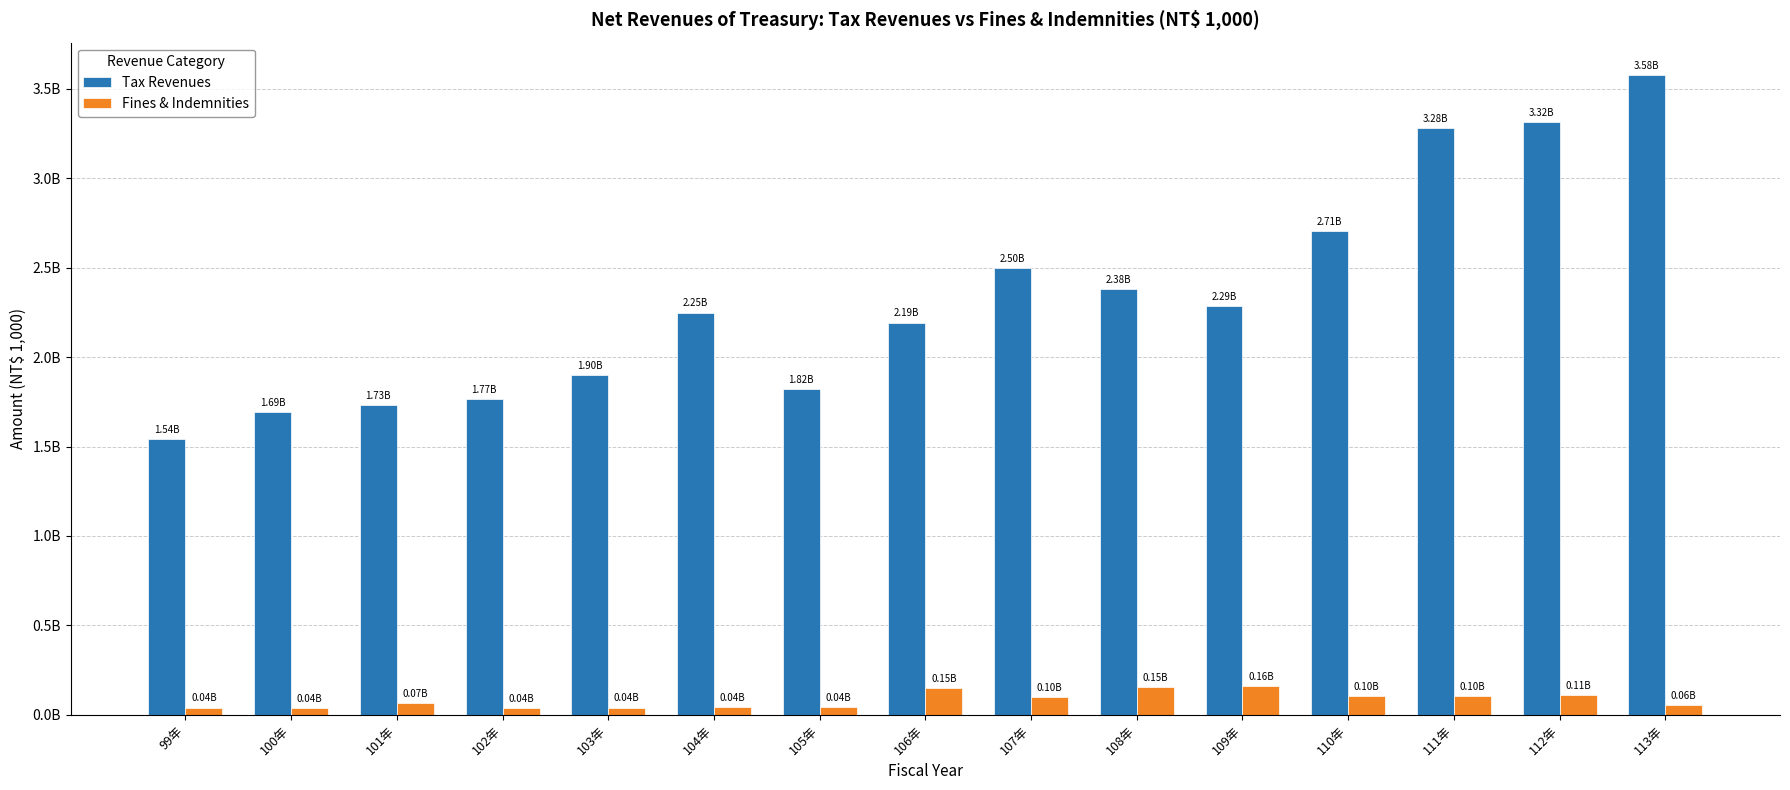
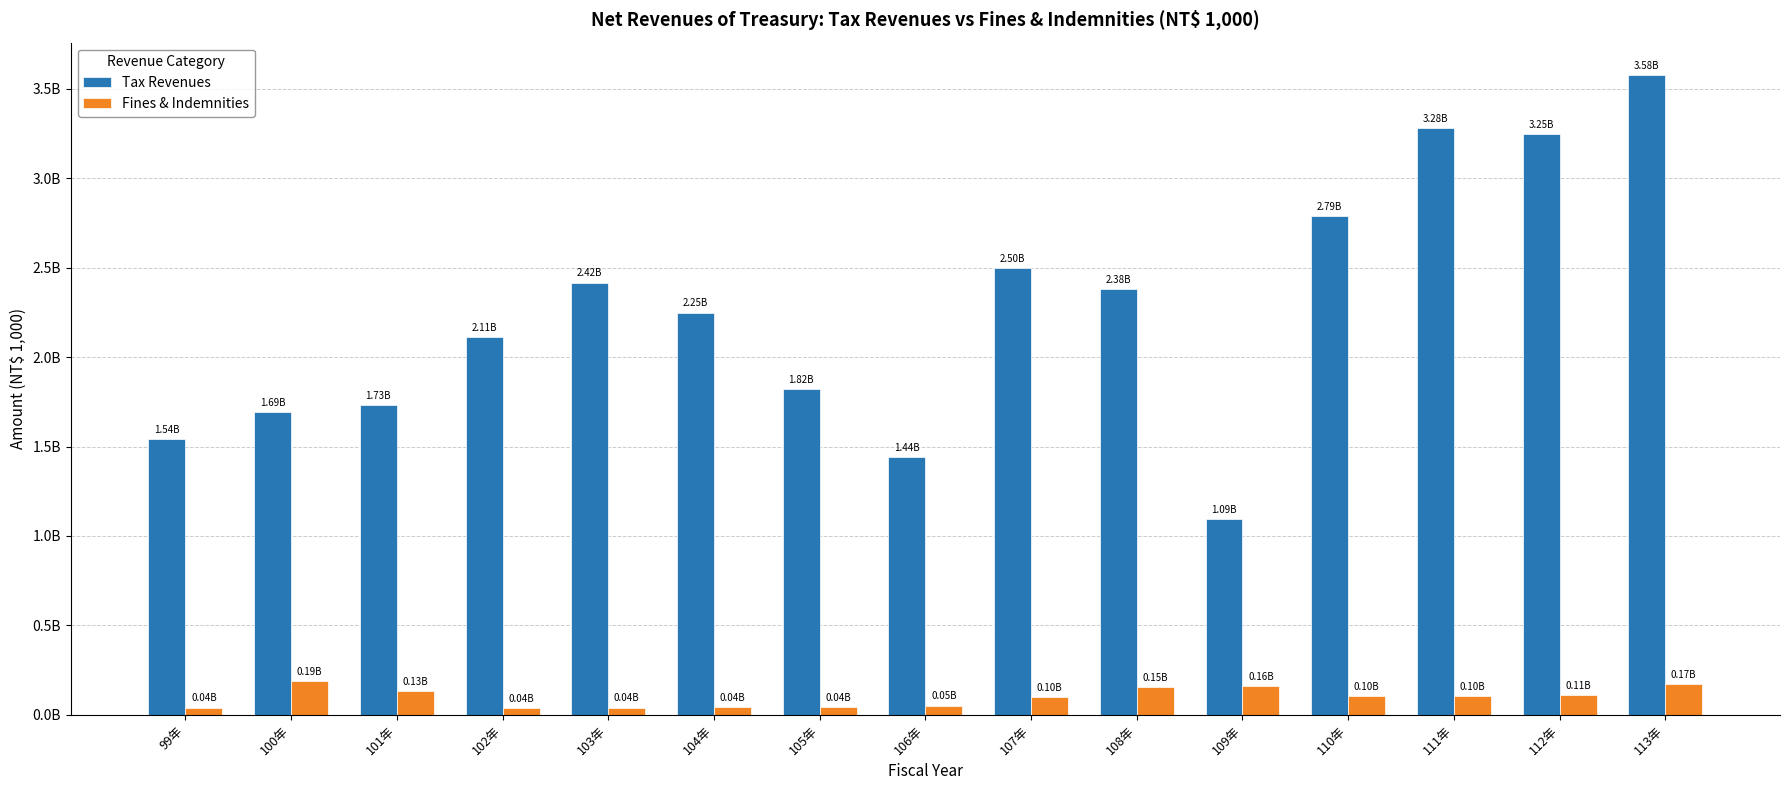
  {
    "Tax Revenues": {
      "99年": "1.54B",
      "100年": "1.69B",
      "101年": "1.73B",
-     "102年": "1.77B",
-     "103年": "1.90B",
+     "102年": "2.11B",
+     "103年": "2.42B",
      "104年": "2.25B",
      "105年": "1.82B",
-     "106年": "2.19B",
+     "106年": "1.44B",
      "107年": "2.50B",
      "108年": "2.38B",
-     "109年": "2.29B",
-     "110年": "2.71B",
+     "109年": "1.09B",
+     "110年": "2.79B",
      "111年": "3.28B",
-     "112年": "3.32B",
+     "112年": "3.25B",
      "113年": "3.58B"
    },
    "Fines & Indemnities": {
      "99年": "0.04B",
-     "100年": "0.04B",
-     "101年": "0.07B",
+     "100年": "0.19B",
+     "101年": "0.13B",
      "102年": "0.04B",
      "103年": "0.04B",
      "104年": "0.04B",
      "105年": "0.04B",
-     "106年": "0.15B",
+     "106年": "0.05B",
      "107年": "0.10B",
      "108年": "0.15B",
      "109年": "0.16B",
      "110年": "0.10B",
      "111年": "0.10B",
      "112年": "0.11B",
-     "113年": "0.06B"
+     "113年": "0.17B"
    }
  }
